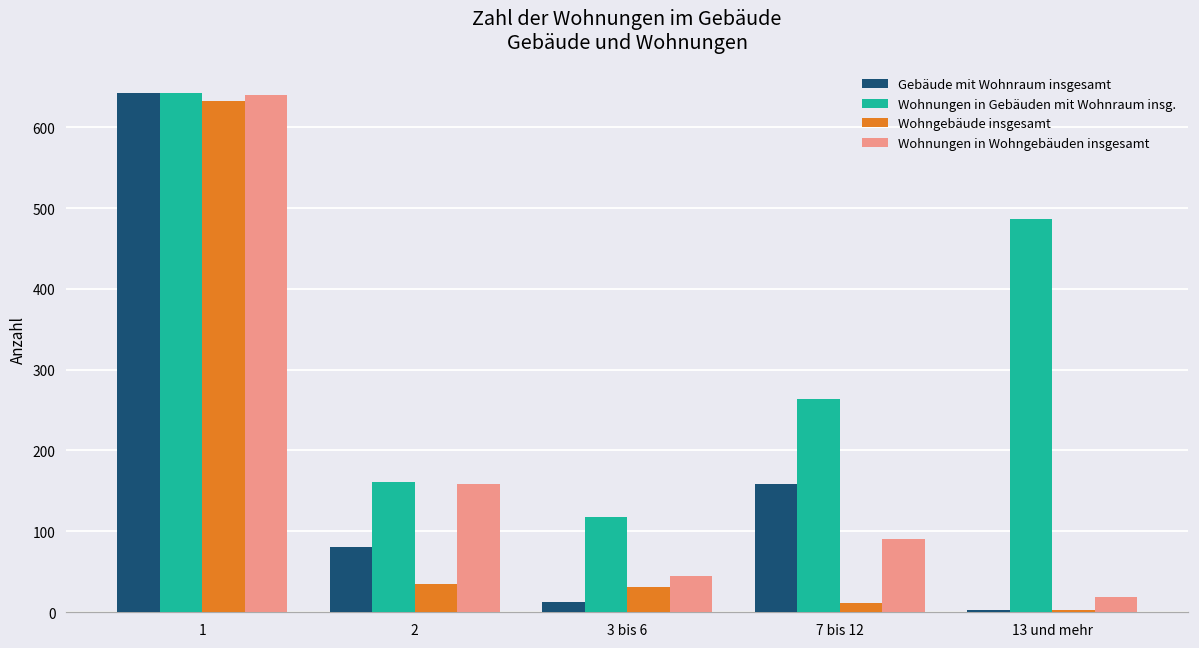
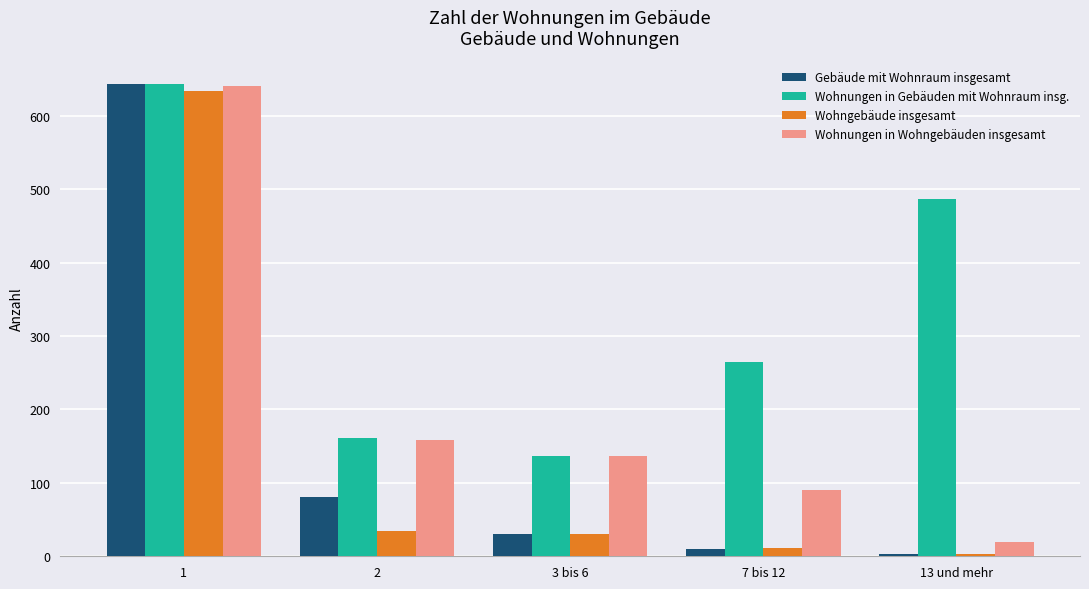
  {
    "Gebäude mit Wohnraum insgesamt": {
      "1": 640,
      "2": 80,
-     "3 bis 6": 10,
-     "7 bis 12": 160
+     "3 bis 6": 30,
+     "7 bis 12": 10
    },
    "Wohnungen in Gebäuden mit Wohnraum insg.": {
      "1": 640,
      "2": 160,
-     "3 bis 6": 120,
+     "3 bis 6": 140,
      "7 bis 12": 260,
      "13 und mehr": 490
    },
    "Wohngebäude insgesamt": {
      "1": 630,
      "2": 40,
      "3 bis 6": 30,
      "7 bis 12": 10
    },
    "Wohnungen in Wohngebäuden insgesamt": {
      "1": 640,
      "2": 160,
-     "3 bis 6": 40,
+     "3 bis 6": 140,
      "7 bis 12": 90,
      "13 und mehr": 20
    }
  }
